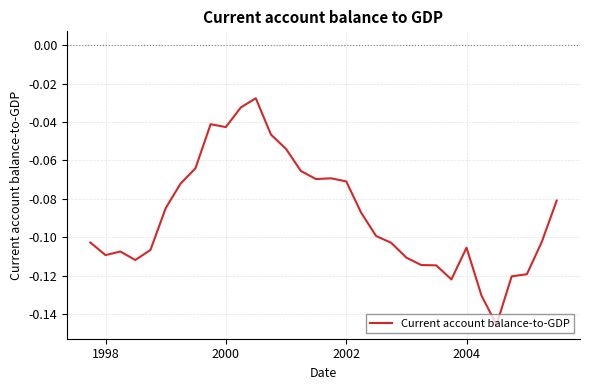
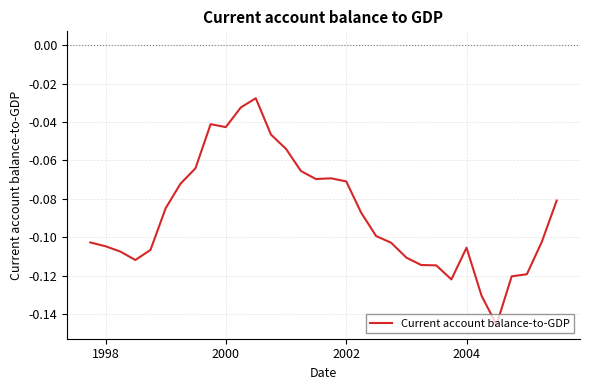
  {
-   "1998": -0.109,
+   "1998": -0.105,
    "2000": -0.043,
    "2002": -0.071,
    "2004": -0.105
  }
